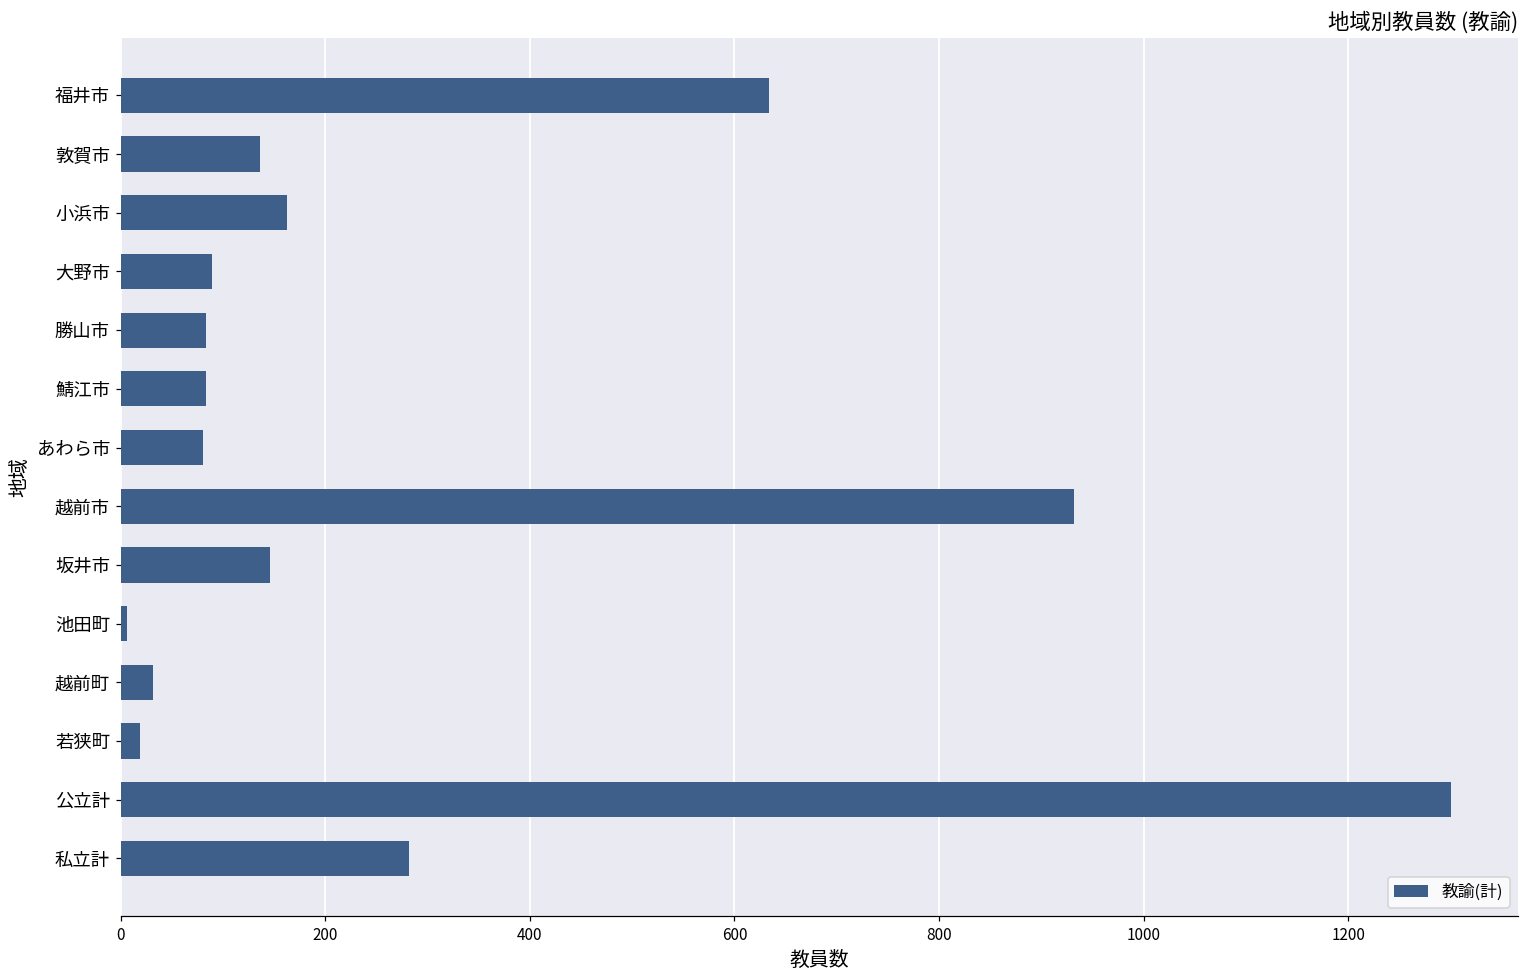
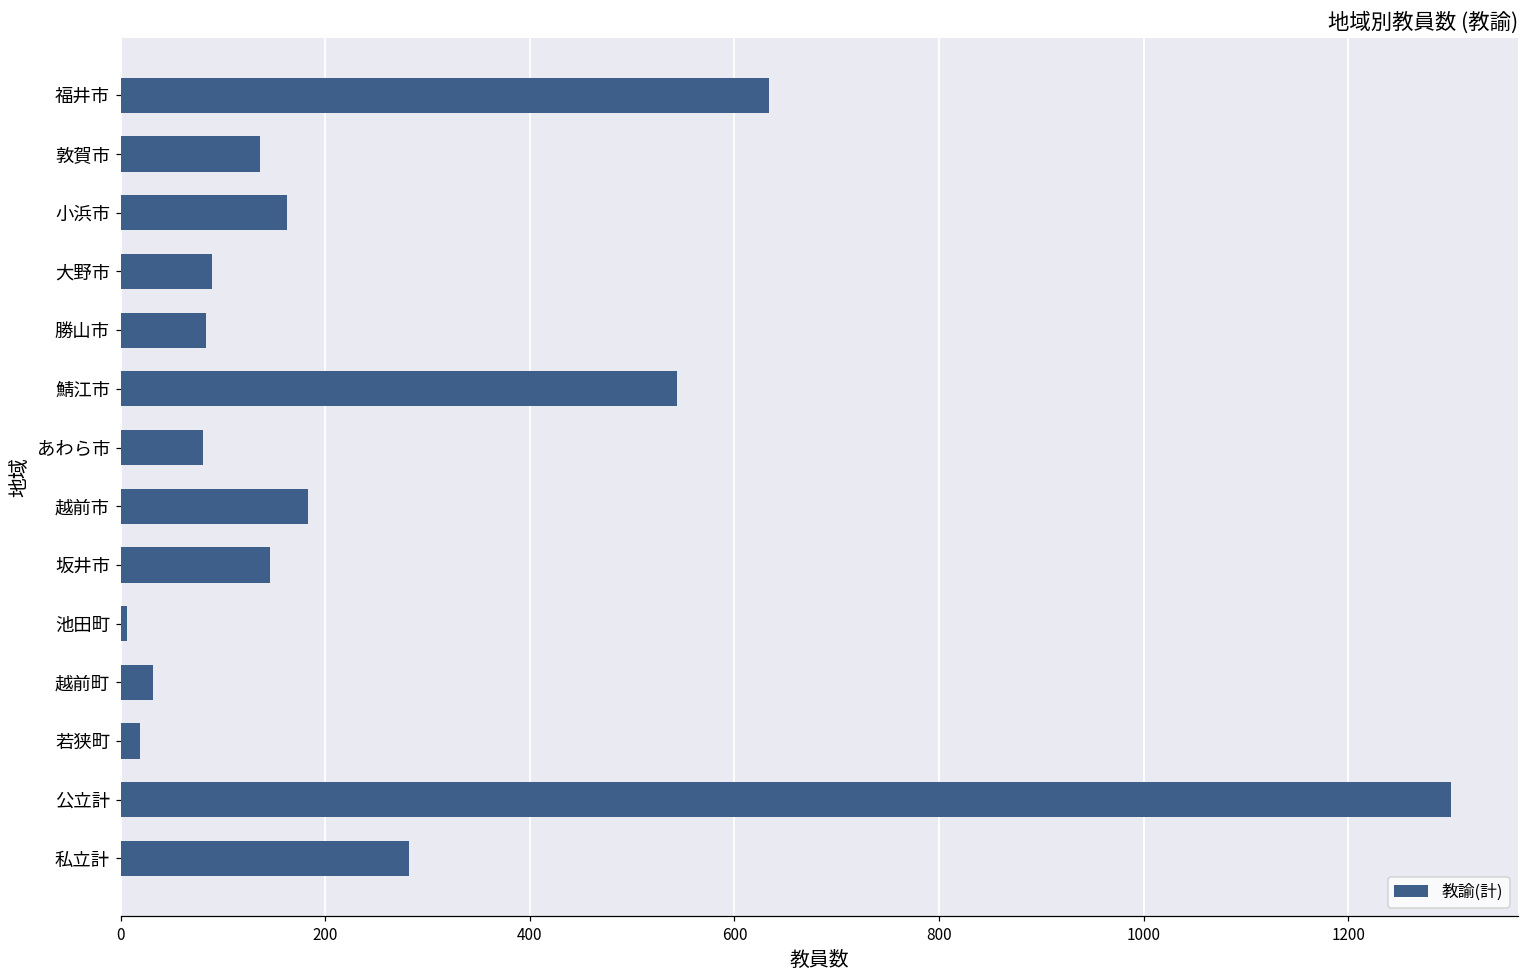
  {
    "福井市": 630,
    "敦賀市": 140,
    "小浜市": 160,
    "大野市": 90,
    "勝山市": 80,
-   "鯖江市": 80,
+   "鯖江市": 540,
    "あわら市": 80,
-   "越前市": 930,
+   "越前市": 180,
    "坂井市": 150,
    "池田町": 10,
    "越前町": 30,
    "若狭町": 20,
    "公立計": 1300,
    "私立計": 280
  }
